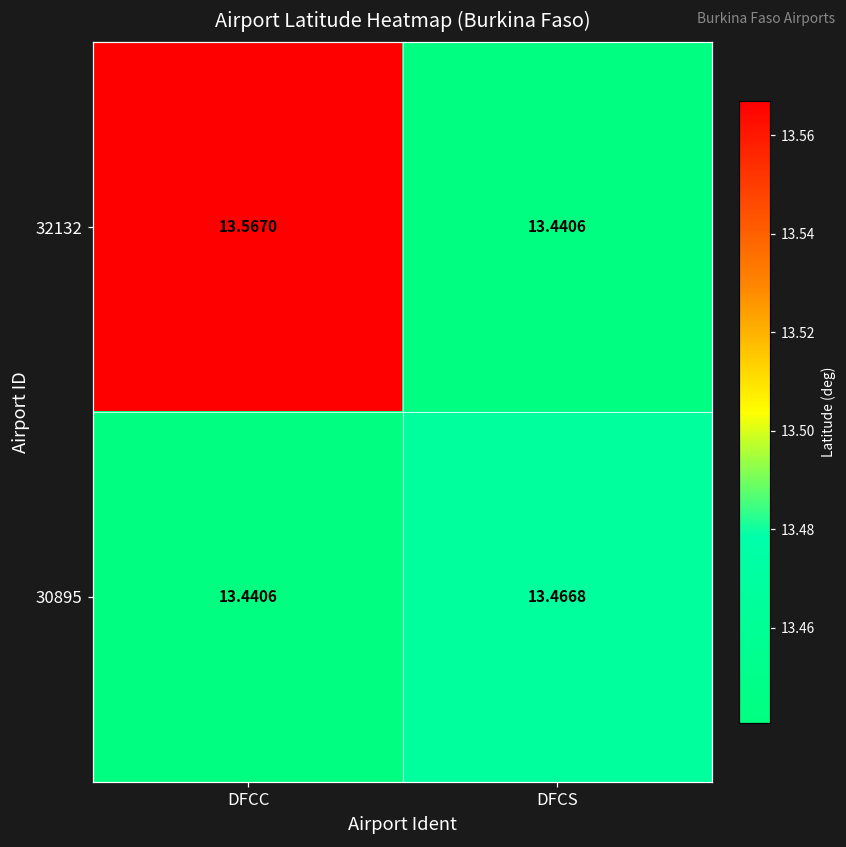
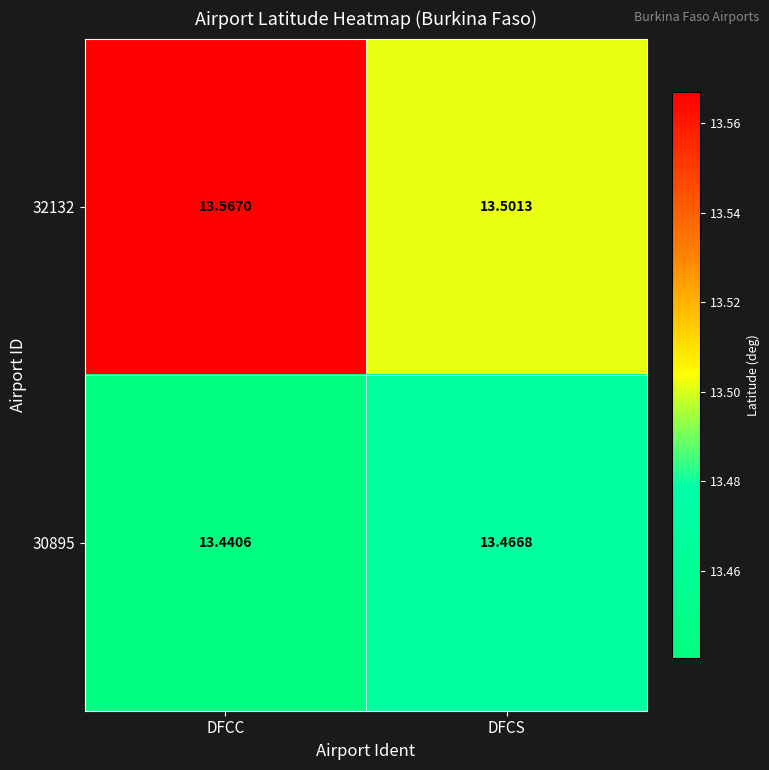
  {
    "32132": {
      "DFCC": 13.5670,
-     "DFCS": 13.4406
+     "DFCS": 13.5013
    },
    "30895": {
      "DFCC": 13.4406,
      "DFCS": 13.4668
    }
  }
